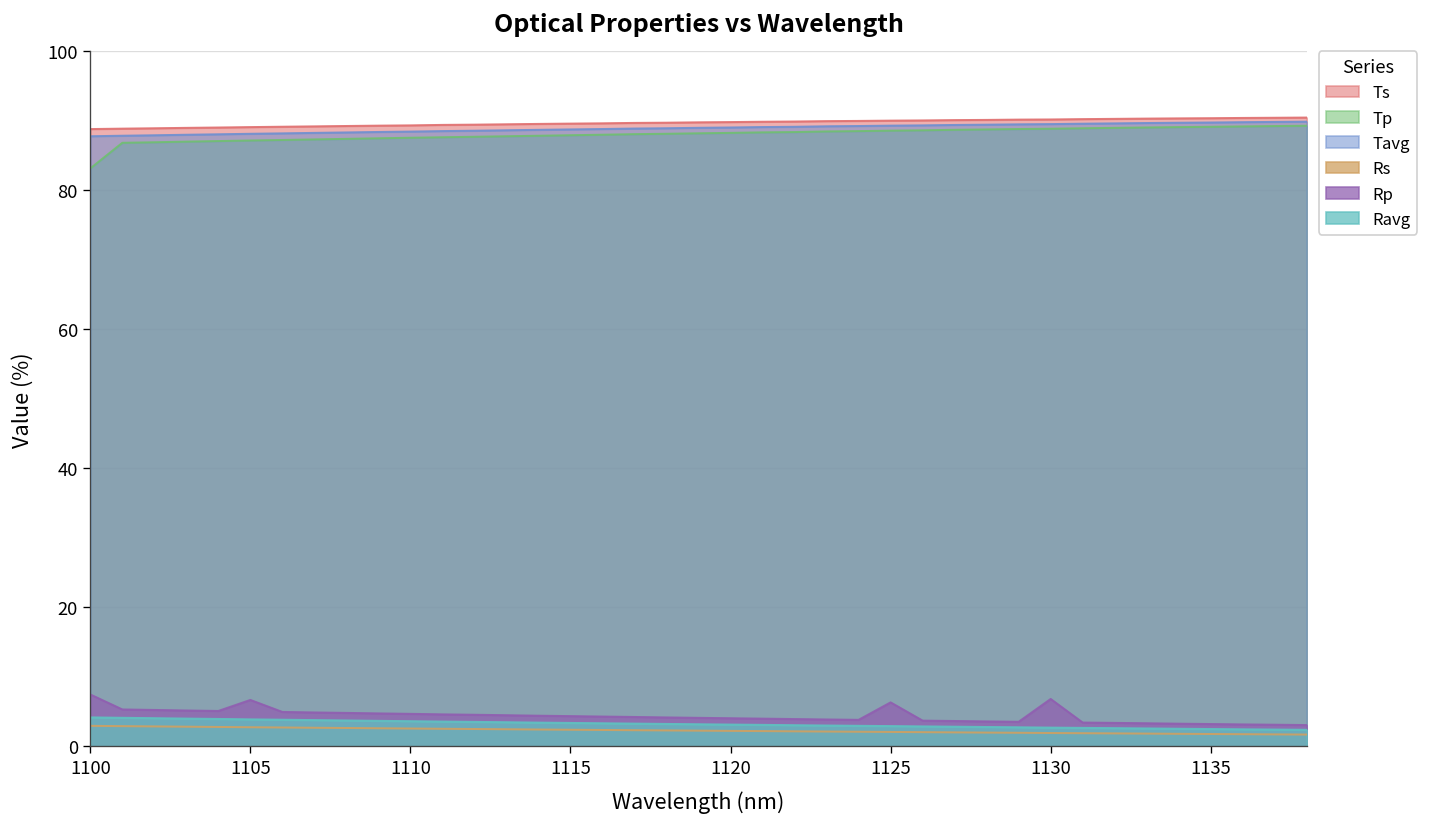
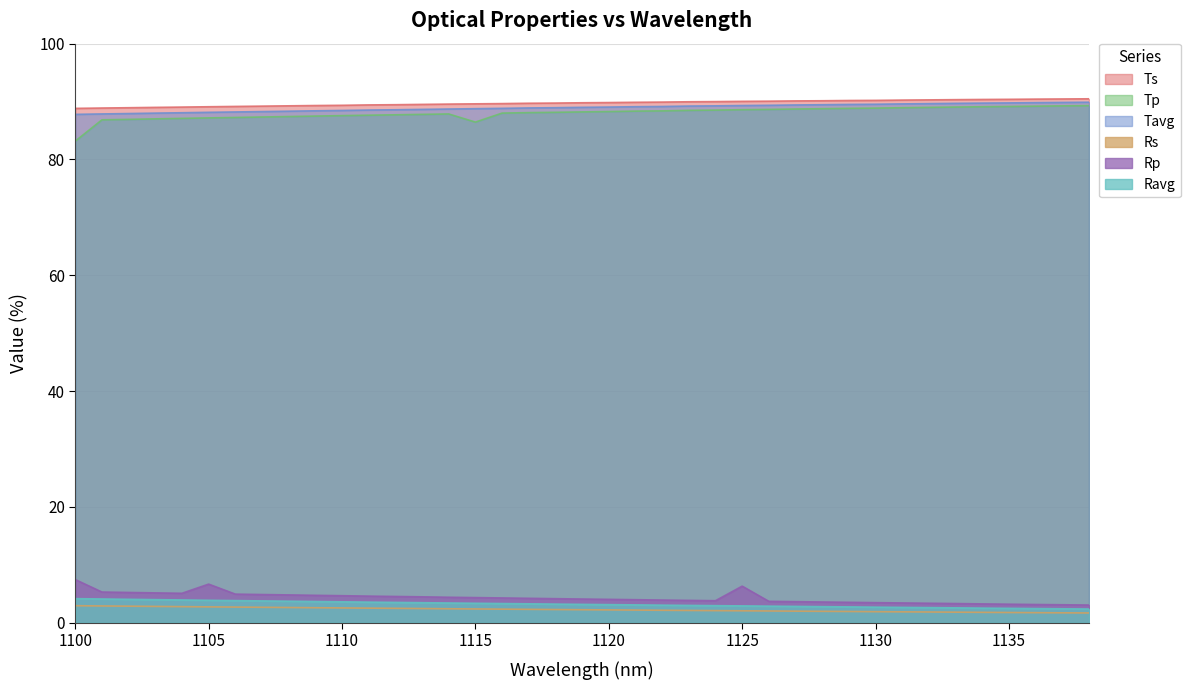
  {
    "Tp": {
      "1100": 83,
      "1105": 87,
      "1110": 88,
-     "1115": 88,
+     "1115": 86,
      "1120": 88,
      "1125": 89,
      "1130": 89,
      "1135": 89
    },
    "Rp": {
      "1100": 7,
      "1105": 7,
      "1110": 5,
      "1115": 4,
      "1120": 4,
      "1125": 6,
-     "1130": 7,
+     "1130": 3,
      "1135": 3
    }
  }
